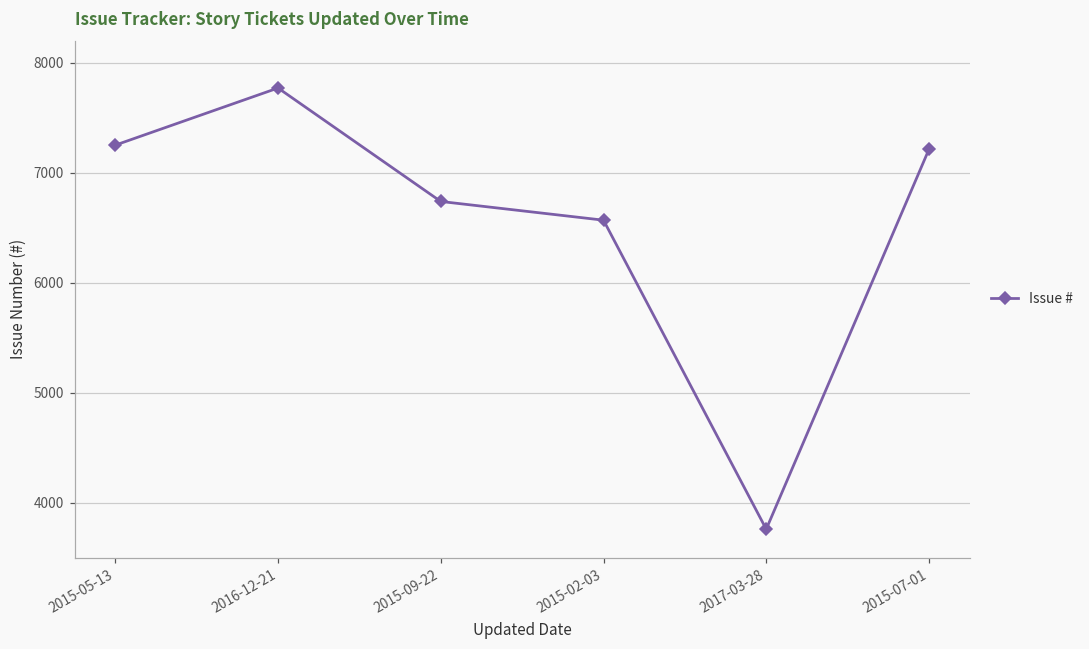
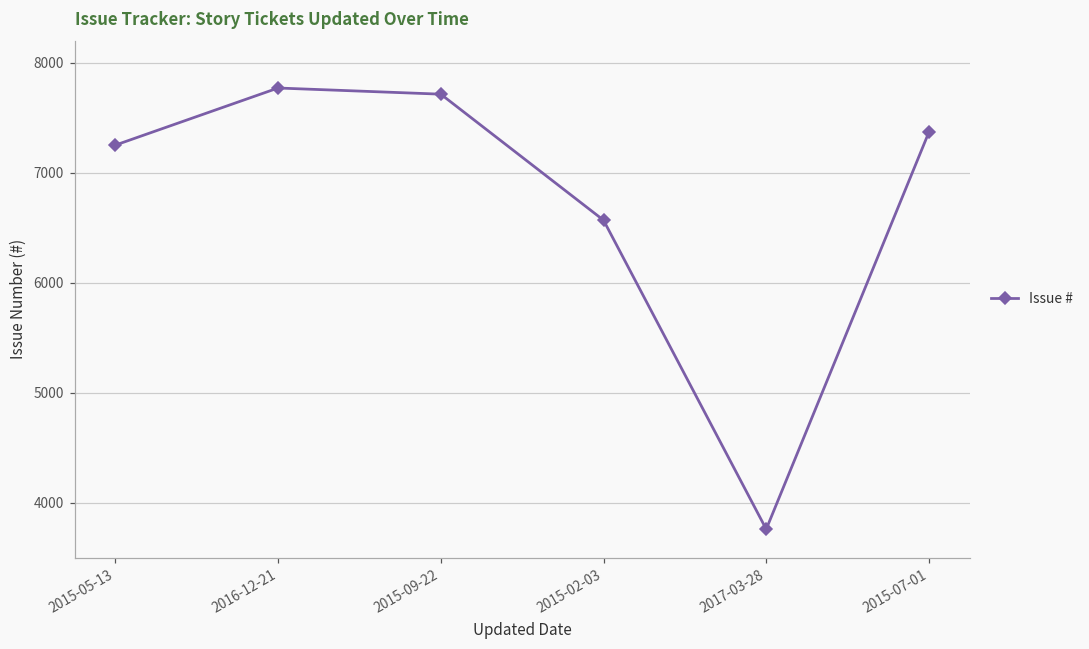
  {
    "2015-05-13": 7250,
    "2016-12-21": 7770,
-   "2015-09-22": 6740,
+   "2015-09-22": 7710,
    "2015-02-03": 6570,
    "2017-03-28": 3760,
-   "2015-07-01": 7210
+   "2015-07-01": 7370
  }
